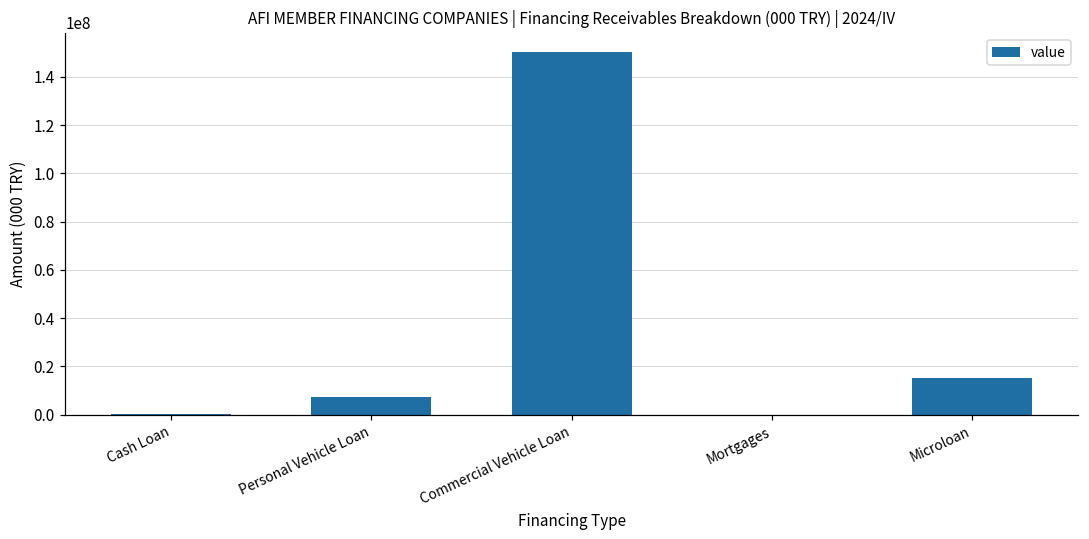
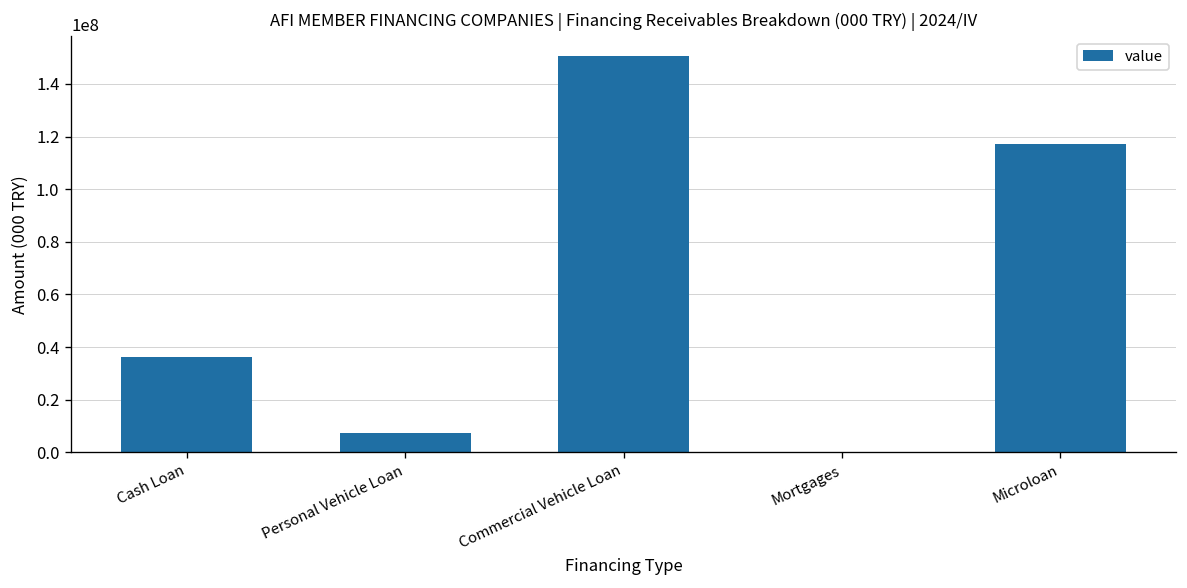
  {
-   "Cash Loan": 0,
+   "Cash Loan": 36000000,
    "Personal Vehicle Loan": 7000000,
    "Commercial Vehicle Loan": 151000000,
-   "Microloan": 15000000
+   "Microloan": 117000000
  }
